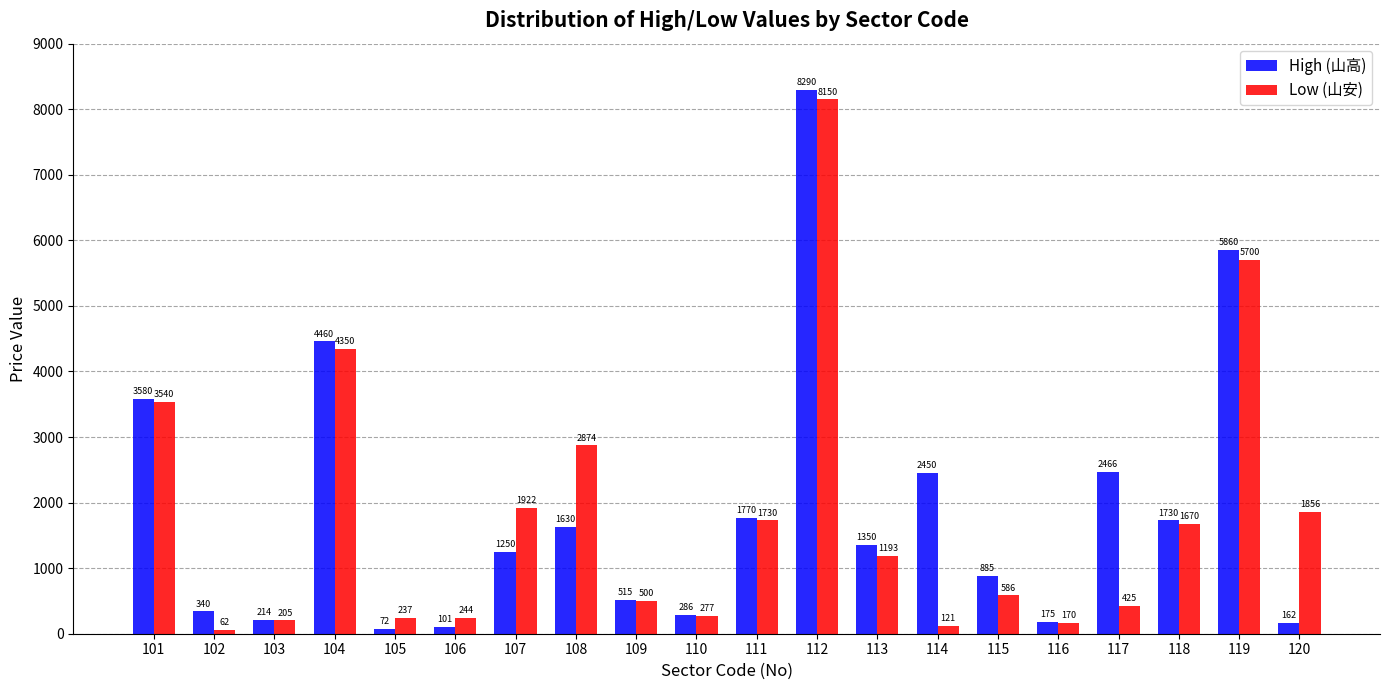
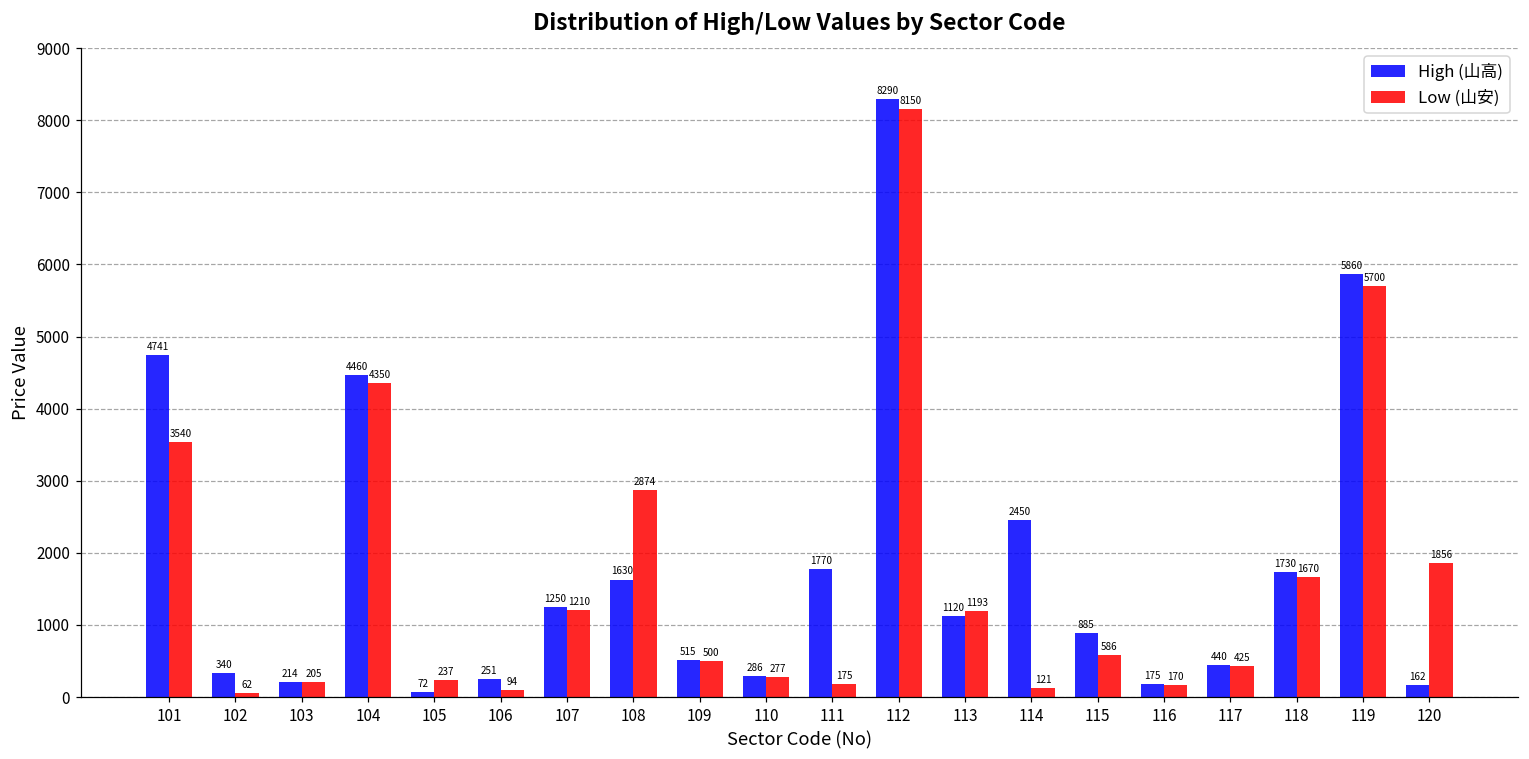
  {
    "High (山高)": {
-     "101": 3580,
+     "101": 4741,
      "102": 340,
      "103": 214,
      "104": 4460,
      "105": 72,
-     "106": 101,
+     "106": 251,
      "107": 1250,
      "108": 1630,
      "109": 515,
      "110": 286,
      "111": 1770,
      "112": 8290,
-     "113": 1350,
+     "113": 1120,
      "114": 2450,
      "115": 885,
      "116": 175,
-     "117": 2466,
+     "117": 440,
      "118": 1730,
      "119": 5860,
      "120": 162
    },
    "Low (山安)": {
      "101": 3540,
      "102": 62,
      "103": 205,
      "104": 4350,
      "105": 237,
-     "106": 244,
-     "107": 1922,
+     "106": 94,
+     "107": 1210,
      "108": 2874,
      "109": 500,
      "110": 277,
-     "111": 1730,
+     "111": 175,
      "112": 8150,
      "113": 1193,
      "114": 121,
      "115": 586,
      "116": 170,
      "117": 425,
      "118": 1670,
      "119": 5700,
      "120": 1856
    }
  }
